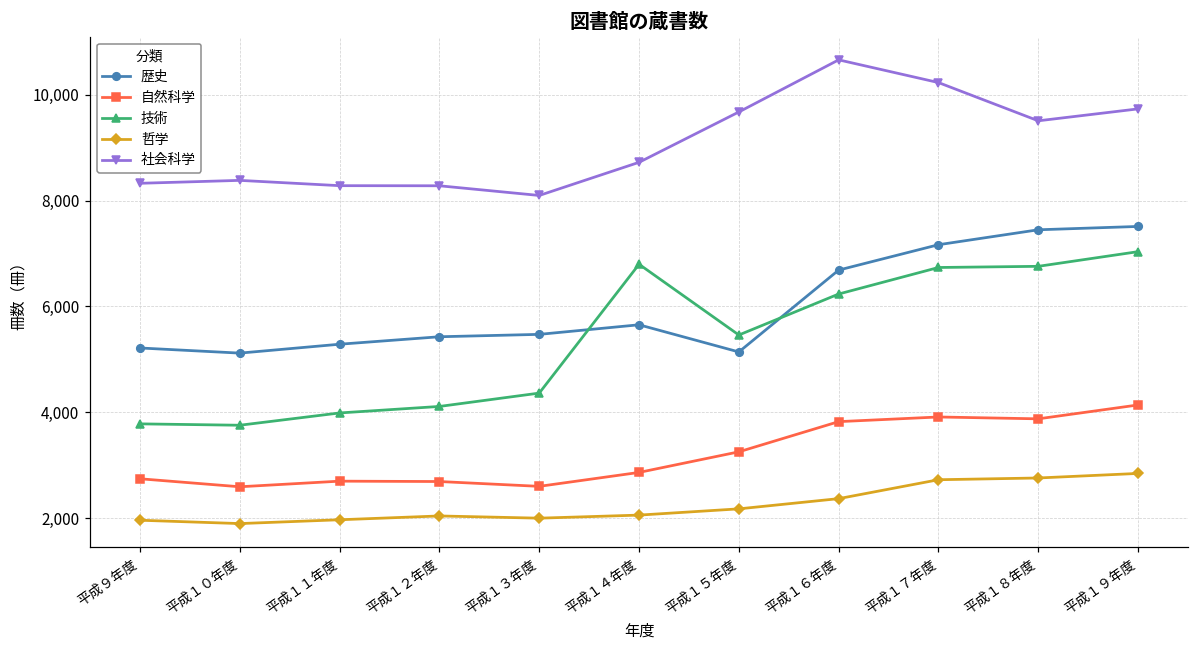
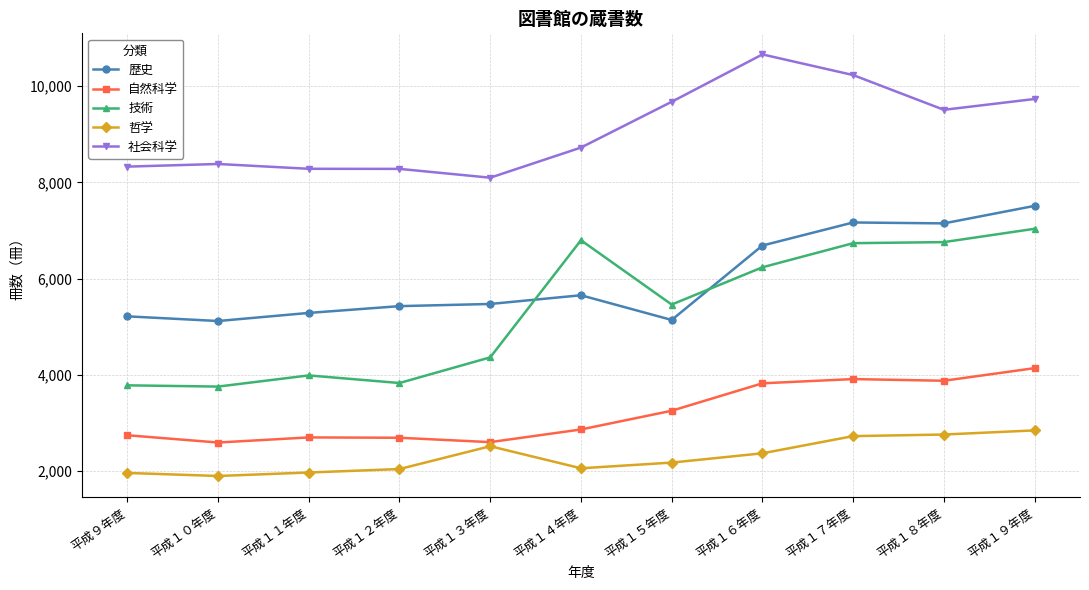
  {
    "歴史": {
      "平成９年度": "5,200",
      "平成１０年度": "5,100",
      "平成１１年度": "5,300",
      "平成１２年度": "5,400",
      "平成１３年度": "5,500",
      "平成１４年度": "5,700",
      "平成１５年度": "5,100",
      "平成１６年度": "6,700",
      "平成１７年度": "7,200",
-     "平成１８年度": "7,400",
+     "平成１８年度": "7,100",
      "平成１９年度": "7,500"
    },
    "自然科学": {
      "平成９年度": "2,700",
      "平成１０年度": "2,600",
      "平成１１年度": "2,700",
      "平成１２年度": "2,700",
      "平成１３年度": "2,600",
      "平成１４年度": "2,900",
      "平成１５年度": "3,300",
      "平成１６年度": "3,800",
      "平成１７年度": "3,900",
      "平成１８年度": "3,900",
      "平成１９年度": "4,100"
    },
    "技術": {
      "平成９年度": "3,800",
      "平成１０年度": "3,800",
      "平成１１年度": "4,000",
-     "平成１２年度": "4,100",
+     "平成１２年度": "3,800",
      "平成１３年度": "4,400",
      "平成１４年度": "6,800",
      "平成１５年度": "5,500",
      "平成１６年度": "6,200",
      "平成１７年度": "6,700",
      "平成１８年度": "6,800",
      "平成１９年度": "7,000"
    },
    "哲学": {
      "平成９年度": "2,000",
      "平成１０年度": "1,900",
      "平成１１年度": "2,000",
      "平成１２年度": "2,000",
-     "平成１３年度": "2,000",
+     "平成１３年度": "2,500",
      "平成１４年度": "2,100",
      "平成１５年度": "2,200",
      "平成１６年度": "2,400",
      "平成１７年度": "2,700",
      "平成１８年度": "2,800",
      "平成１９年度": "2,800"
    },
    "社会科学": {
      "平成９年度": "8,300",
      "平成１０年度": "8,400",
      "平成１１年度": "8,300",
      "平成１２年度": "8,300",
      "平成１３年度": "8,100",
      "平成１４年度": "8,700",
      "平成１５年度": "9,700",
      "平成１６年度": "10,700",
      "平成１７年度": "10,200",
      "平成１８年度": "9,500",
      "平成１９年度": "9,700"
    }
  }
